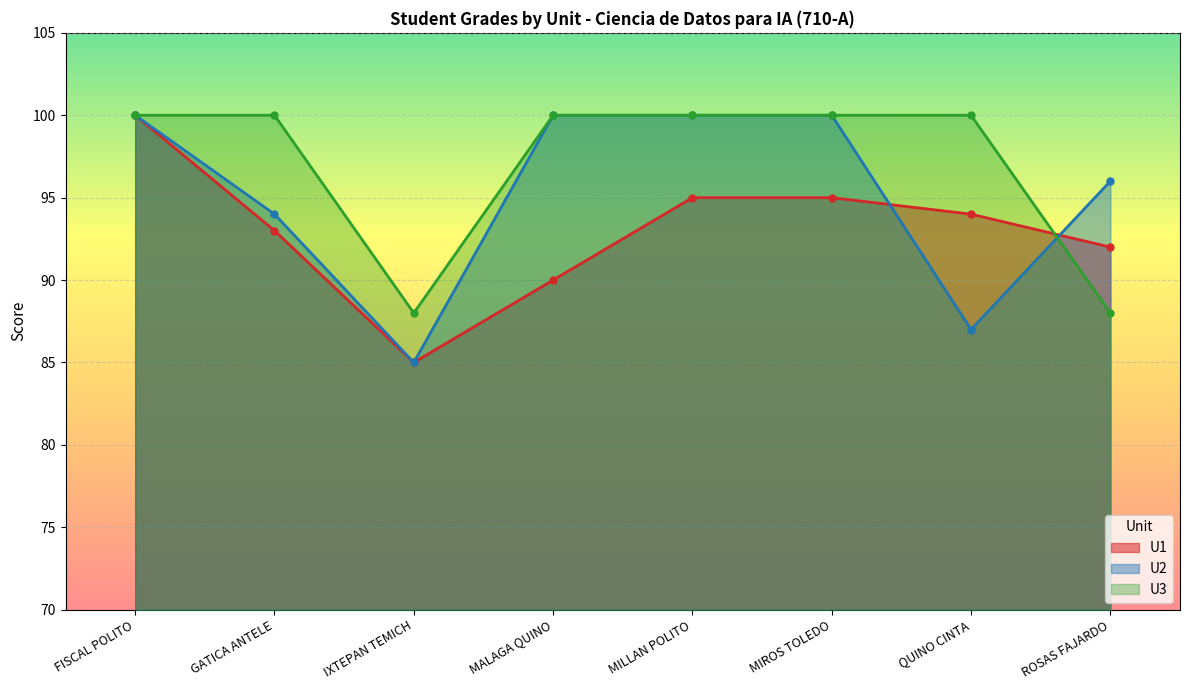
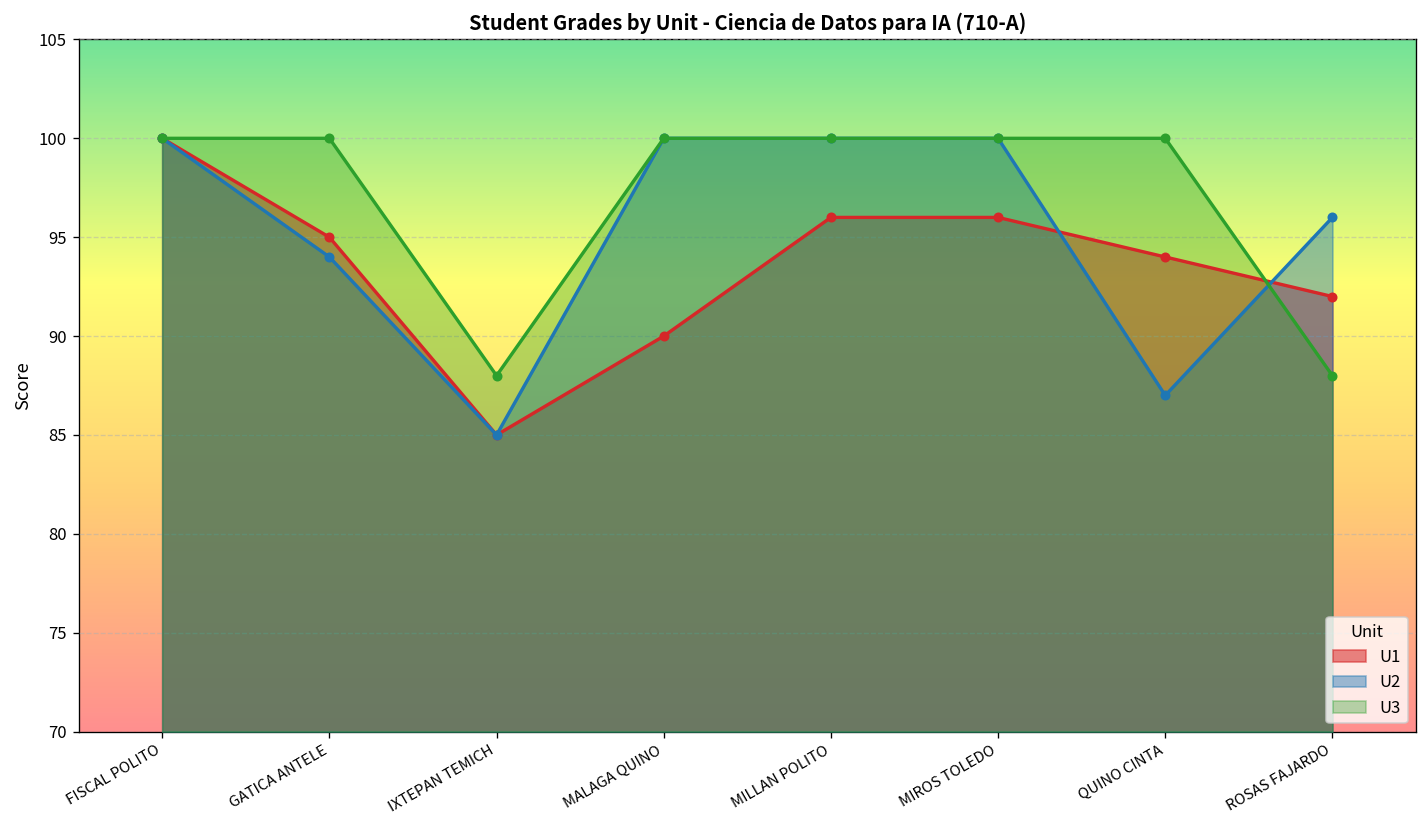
  {
    "U1": {
-     "GATICA ANTELE": 93,
+     "GATICA ANTELE": 95,
      "MALAGA QUINO": 90,
-     "MILLAN POLITO": 95,
-     "MIROS TOLEDO": 95,
+     "MILLAN POLITO": 96,
+     "MIROS TOLEDO": 96,
      "QUINO CINTA": 94,
      "ROSAS FAJARDO": 92
    },
    "U2": {
      "GATICA ANTELE": 94,
      "QUINO CINTA": 87,
      "ROSAS FAJARDO": 96
    },
    "U3": {
      "GATICA ANTELE": 100,
      "IXTEPAN TEMICH": 88,
      "QUINO CINTA": 100,
      "ROSAS FAJARDO": 88
    }
  }
